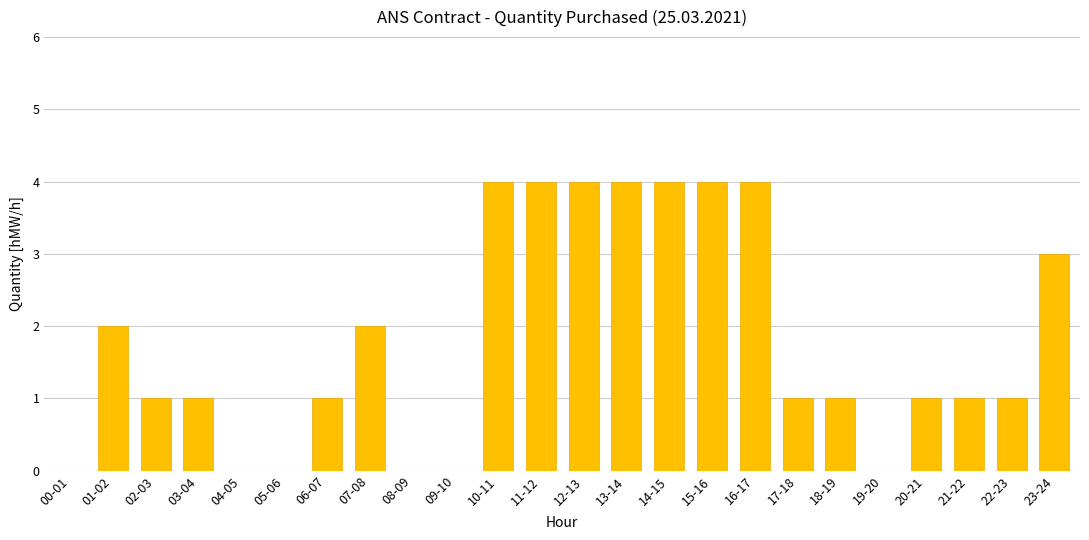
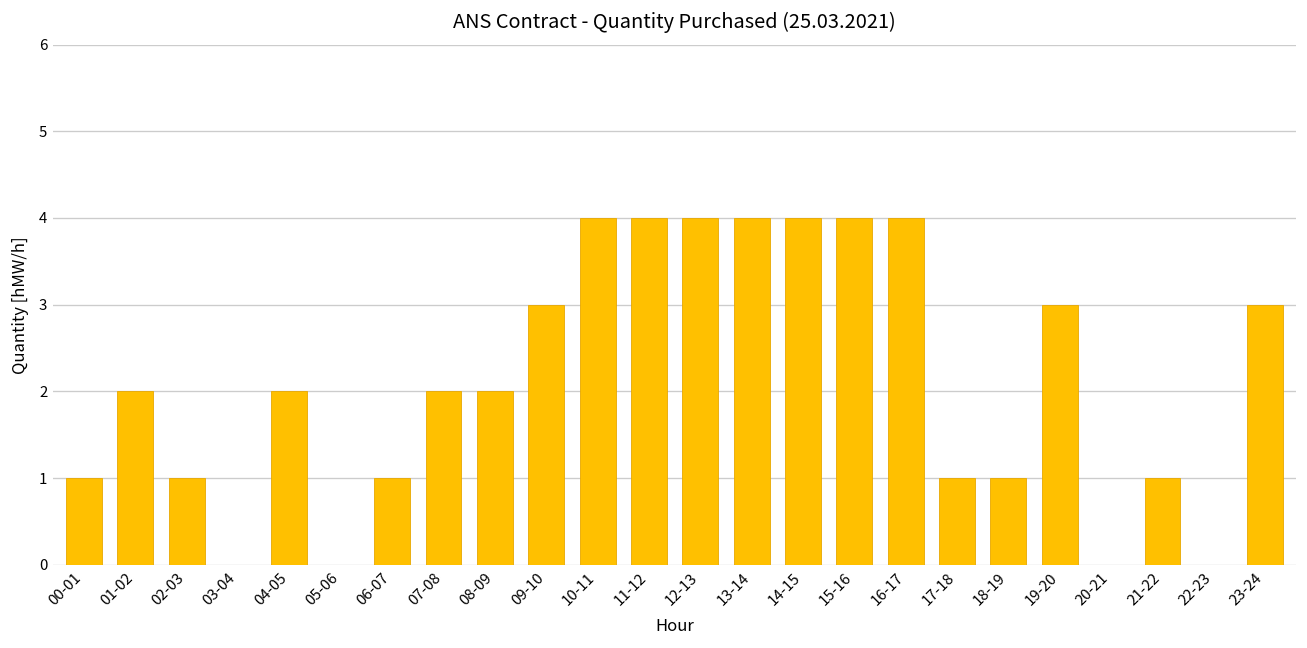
  {
-   "00-01": 0,
+   "00-01": 1,
    "01-02": 2,
    "02-03": 1,
-   "03-04": 1,
-   "04-05": 0,
+   "03-04": 0,
+   "04-05": 2,
    "05-06": 0,
    "06-07": 1,
    "07-08": 2,
-   "08-09": 0,
-   "09-10": 0,
+   "08-09": 2,
+   "09-10": 3,
    "10-11": 4,
    "11-12": 4,
    "12-13": 4,
    "13-14": 4,
    "14-15": 4,
    "15-16": 4,
    "16-17": 4,
    "17-18": 1,
    "18-19": 1,
-   "19-20": 0,
-   "20-21": 1,
+   "19-20": 3,
+   "20-21": 0,
    "21-22": 1,
-   "22-23": 1,
+   "22-23": 0,
    "23-24": 3
  }
